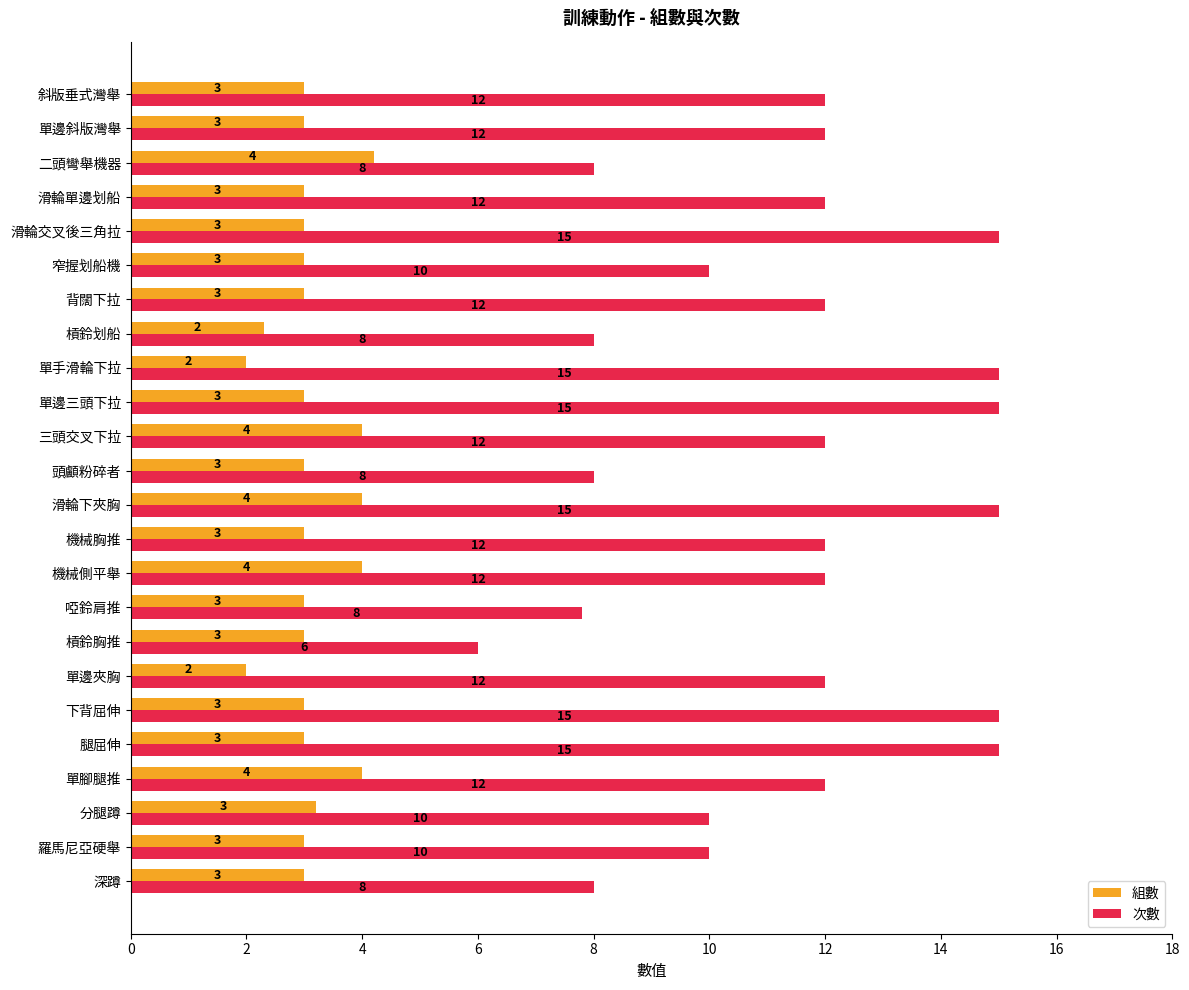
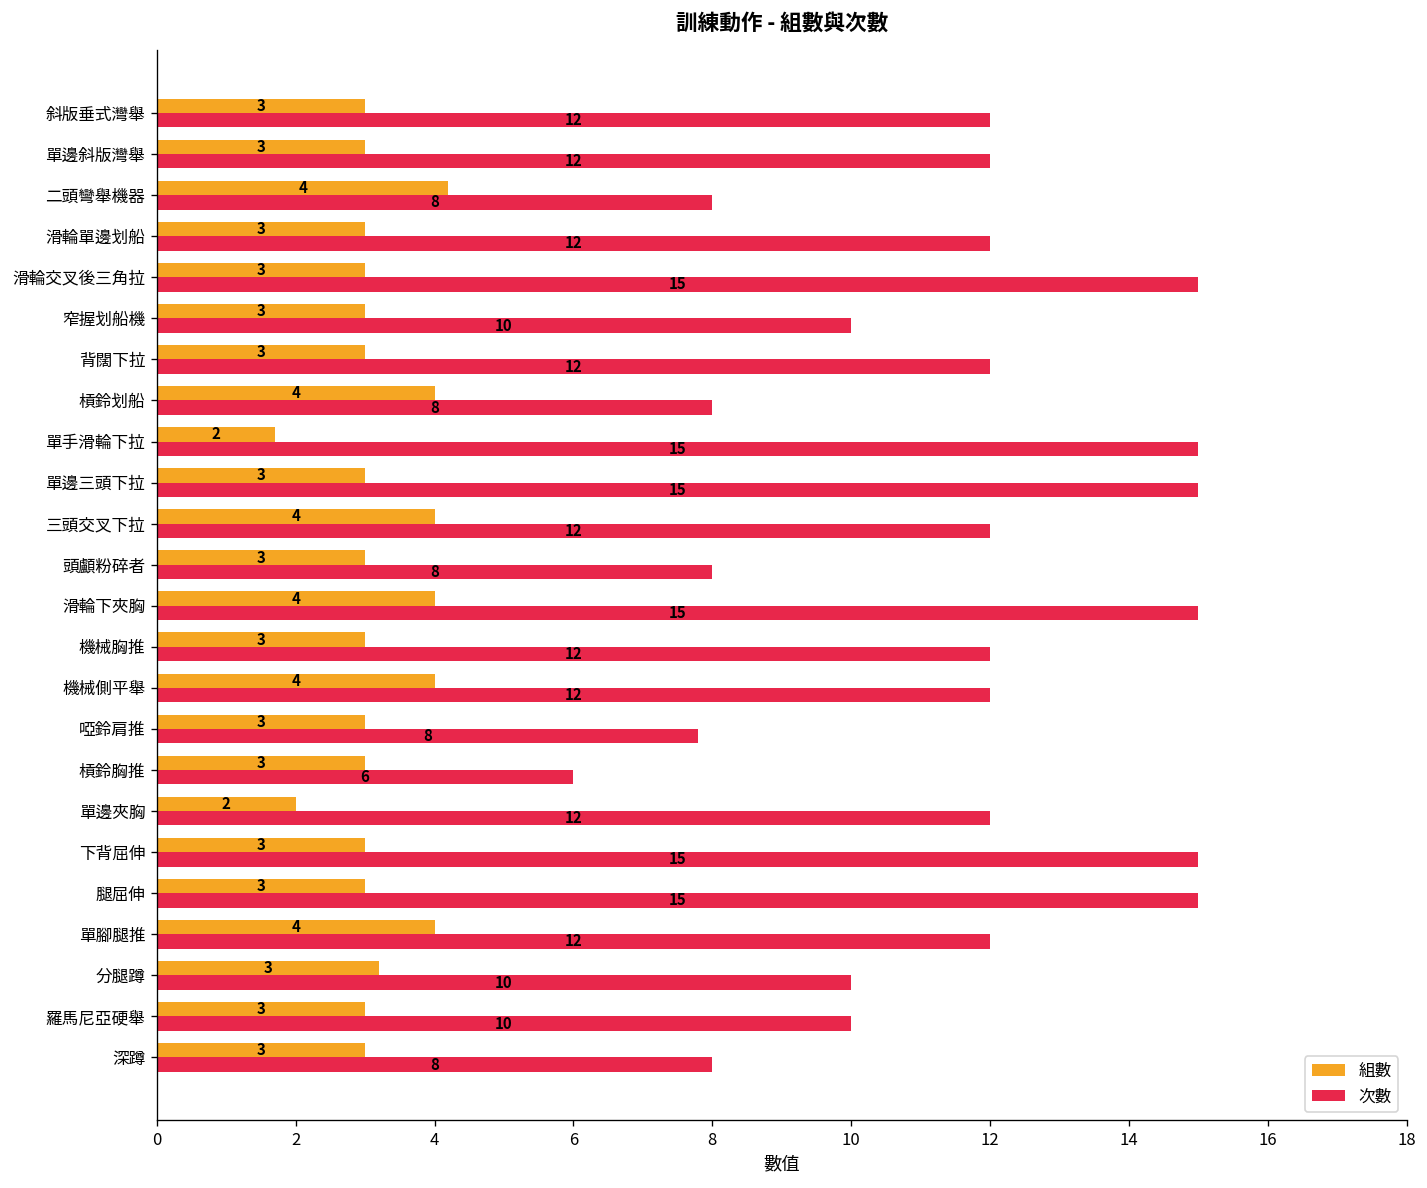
  {
    "組數": {
      "斜版垂式灣舉": 3,
      "單邊斜版灣舉": 3,
      "二頭彎舉機器": 4,
      "滑輪單邊划船": 3,
      "滑輪交叉後三角拉": 3,
      "窄握划船機": 3,
      "背闊下拉": 3,
-     "槓鈴划船": 2,
-     "單手滑輪下拉": 2.0,
+     "槓鈴划船": 4,
+     "單手滑輪下拉": 1.7,
      "單邊三頭下拉": 3,
      "三頭交叉下拉": 4,
      "頭顱粉碎者": 3,
      "滑輪下夾胸": 4,
      "機械胸推": 3,
      "機械側平舉": 4,
      "啞鈴肩推": 3,
      "槓鈴胸推": 3,
      "單邊夾胸": 2,
      "下背屈伸": 3,
      "腿屈伸": 3,
      "單腳腿推": 4,
      "分腿蹲": 3,
      "羅馬尼亞硬舉": 3,
      "深蹲": 3
    },
    "次數": {
      "斜版垂式灣舉": 12,
      "單邊斜版灣舉": 12,
      "二頭彎舉機器": 8,
      "滑輪單邊划船": 12,
      "滑輪交叉後三角拉": 15,
      "窄握划船機": 10,
      "背闊下拉": 12,
      "槓鈴划船": 8,
      "單手滑輪下拉": 15,
      "單邊三頭下拉": 15,
      "三頭交叉下拉": 12,
      "頭顱粉碎者": 8,
      "滑輪下夾胸": 15,
      "機械胸推": 12,
      "機械側平舉": 12,
      "啞鈴肩推": 8,
      "槓鈴胸推": 6,
      "單邊夾胸": 12,
      "下背屈伸": 15,
      "腿屈伸": 15,
      "單腳腿推": 12,
      "分腿蹲": 10,
      "羅馬尼亞硬舉": 10,
      "深蹲": 8
    }
  }
